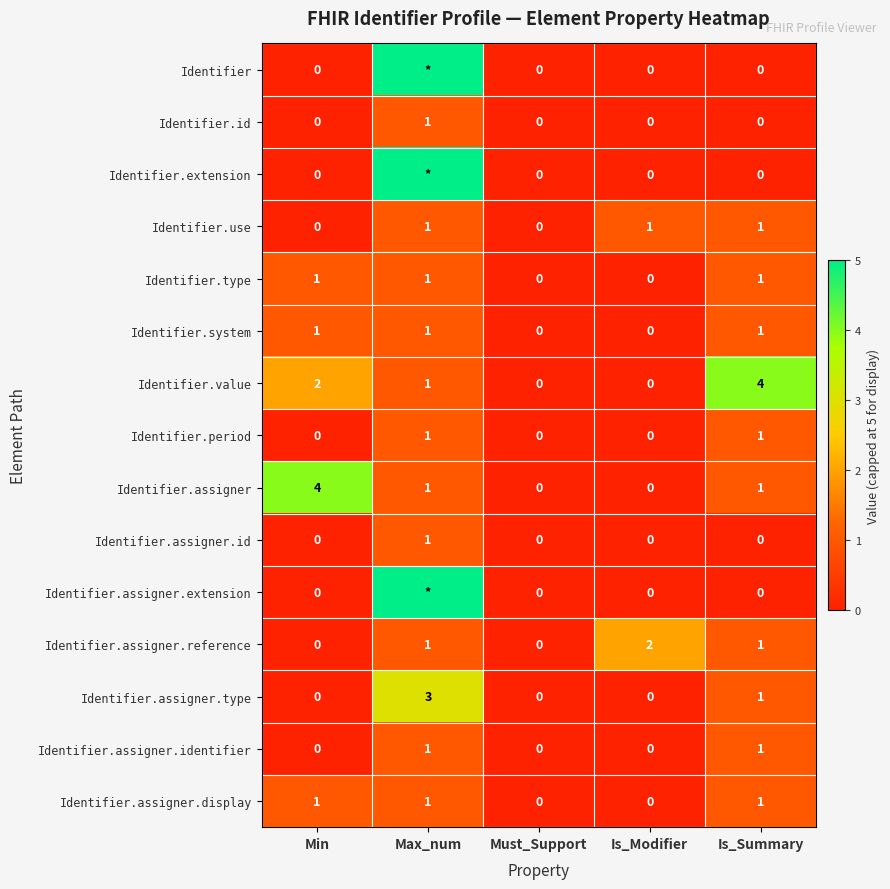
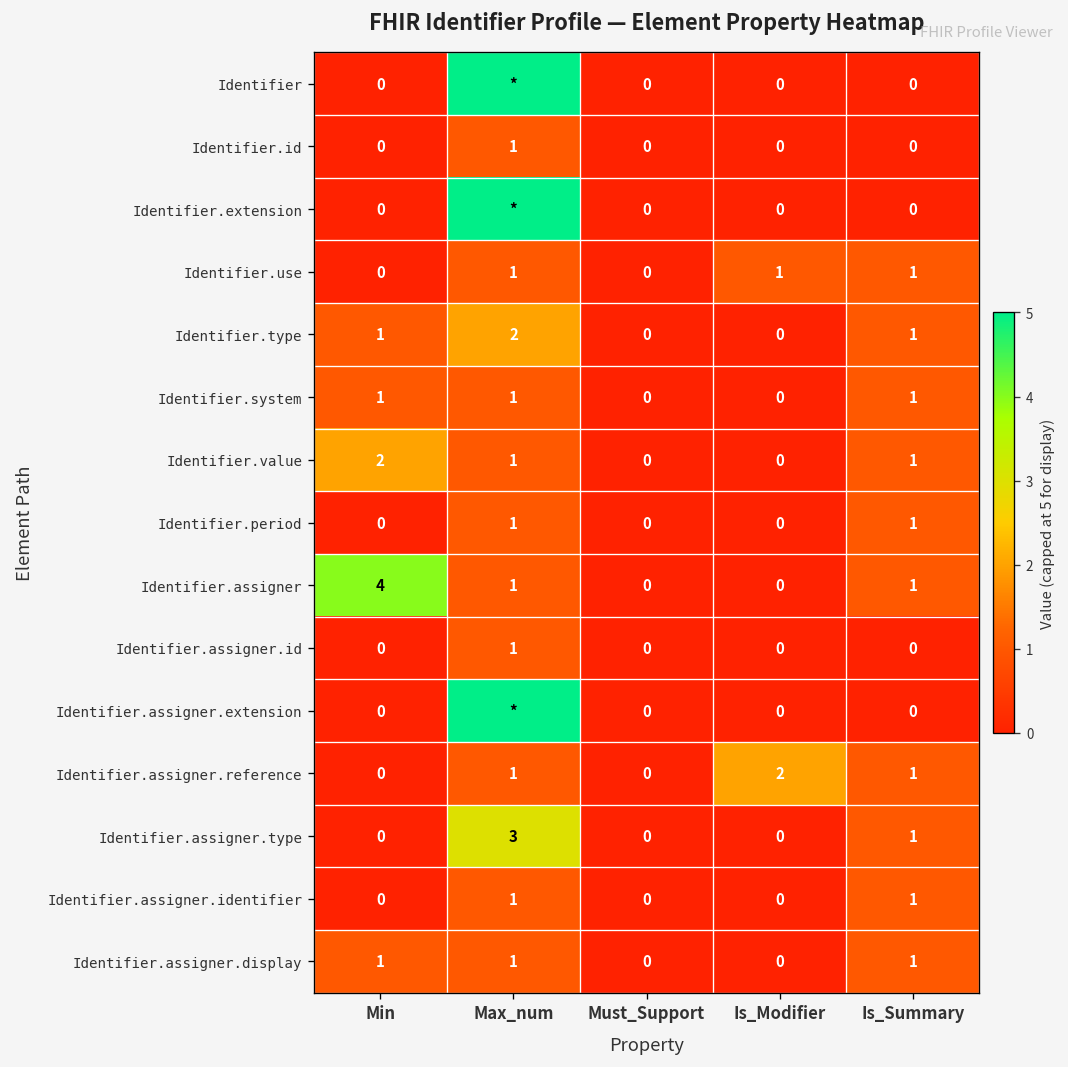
  {
    "Identifier": {
      "Min": 0,
      "Must_Support": 0,
      "Is_Modifier": 0,
      "Is_Summary": 0
    },
    "Identifier.id": {
      "Min": 0,
      "Max_num": 1,
      "Must_Support": 0,
      "Is_Modifier": 0,
      "Is_Summary": 0
    },
    "Identifier.extension": {
      "Min": 0,
      "Must_Support": 0,
      "Is_Modifier": 0,
      "Is_Summary": 0
    },
    "Identifier.use": {
      "Min": 0,
      "Max_num": 1,
      "Must_Support": 0,
      "Is_Modifier": 1,
      "Is_Summary": 1
    },
    "Identifier.type": {
      "Min": 1,
-     "Max_num": 1,
+     "Max_num": 2,
      "Must_Support": 0,
      "Is_Modifier": 0,
      "Is_Summary": 1
    },
    "Identifier.system": {
      "Min": 1,
      "Max_num": 1,
      "Must_Support": 0,
      "Is_Modifier": 0,
      "Is_Summary": 1
    },
    "Identifier.value": {
      "Min": 2,
      "Max_num": 1,
      "Must_Support": 0,
      "Is_Modifier": 0,
-     "Is_Summary": 4
+     "Is_Summary": 1
    },
    "Identifier.period": {
      "Min": 0,
      "Max_num": 1,
      "Must_Support": 0,
      "Is_Modifier": 0,
      "Is_Summary": 1
    },
    "Identifier.assigner": {
      "Min": 4,
      "Max_num": 1,
      "Must_Support": 0,
      "Is_Modifier": 0,
      "Is_Summary": 1
    },
    "Identifier.assigner.id": {
      "Min": 0,
      "Max_num": 1,
      "Must_Support": 0,
      "Is_Modifier": 0,
      "Is_Summary": 0
    },
    "Identifier.assigner.extension": {
      "Min": 0,
      "Must_Support": 0,
      "Is_Modifier": 0,
      "Is_Summary": 0
    },
    "Identifier.assigner.reference": {
      "Min": 0,
      "Max_num": 1,
      "Must_Support": 0,
      "Is_Modifier": 2,
      "Is_Summary": 1
    },
    "Identifier.assigner.type": {
      "Min": 0,
      "Max_num": 3,
      "Must_Support": 0,
      "Is_Modifier": 0,
      "Is_Summary": 1
    },
    "Identifier.assigner.identifier": {
      "Min": 0,
      "Max_num": 1,
      "Must_Support": 0,
      "Is_Modifier": 0,
      "Is_Summary": 1
    },
    "Identifier.assigner.display": {
      "Min": 1,
      "Max_num": 1,
      "Must_Support": 0,
      "Is_Modifier": 0,
      "Is_Summary": 1
    }
  }
